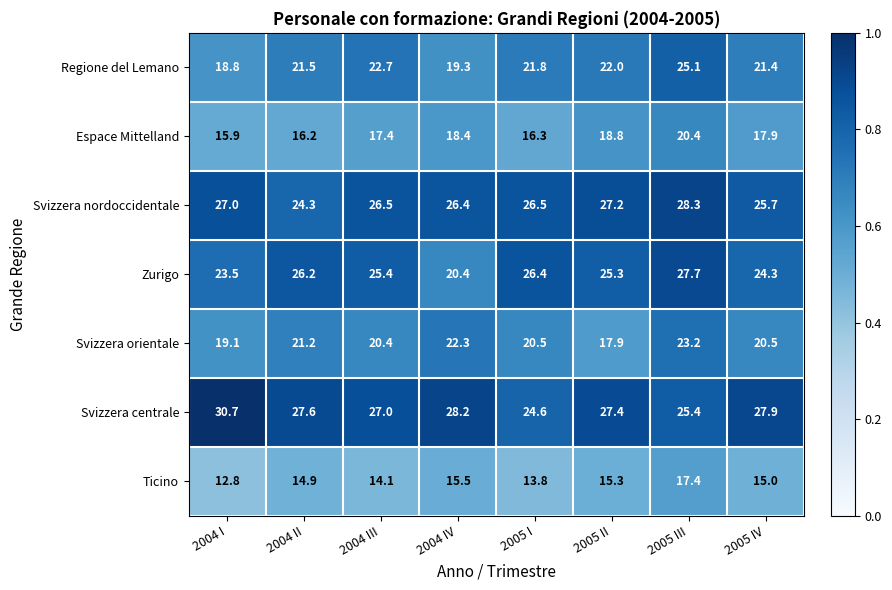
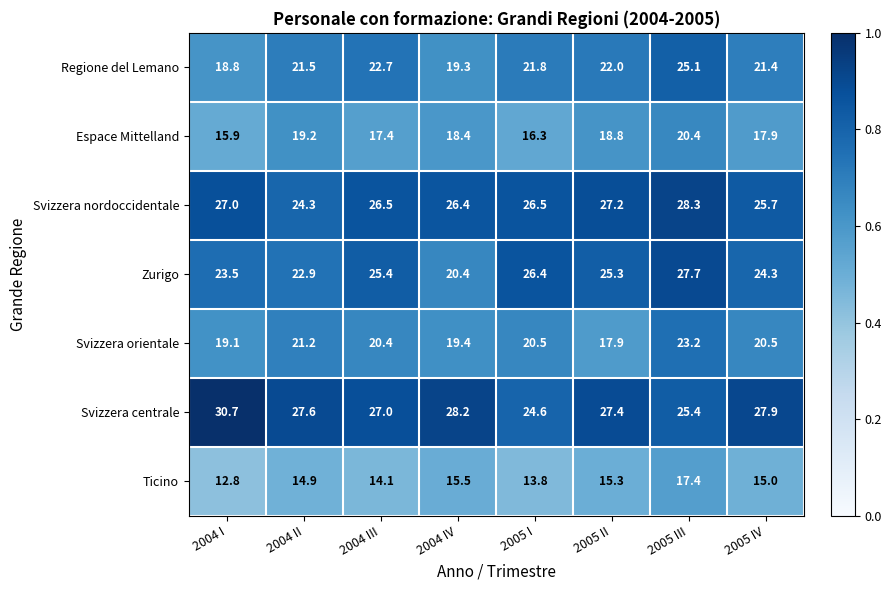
  {
    "Regione del Lemano": {
      "2004 I": 18.8,
      "2004 II": 21.5,
      "2004 III": 22.7,
      "2004 IV": 19.3,
      "2005 I": 21.8,
      "2005 II": 22.0,
      "2005 III": 25.1,
      "2005 IV": 21.4
    },
    "Espace Mittelland": {
      "2004 I": 15.9,
-     "2004 II": 16.2,
+     "2004 II": 19.2,
      "2004 III": 17.4,
      "2004 IV": 18.4,
      "2005 I": 16.3,
      "2005 II": 18.8,
      "2005 III": 20.4,
      "2005 IV": 17.9
    },
    "Svizzera nordoccidentale": {
      "2004 I": 27.0,
      "2004 II": 24.3,
      "2004 III": 26.5,
      "2004 IV": 26.4,
      "2005 I": 26.5,
      "2005 II": 27.2,
      "2005 III": 28.3,
      "2005 IV": 25.7
    },
    "Zurigo": {
      "2004 I": 23.5,
-     "2004 II": 26.2,
+     "2004 II": 22.9,
      "2004 III": 25.4,
      "2004 IV": 20.4,
      "2005 I": 26.4,
      "2005 II": 25.3,
      "2005 III": 27.7,
      "2005 IV": 24.3
    },
    "Svizzera orientale": {
      "2004 I": 19.1,
      "2004 II": 21.2,
      "2004 III": 20.4,
-     "2004 IV": 22.3,
+     "2004 IV": 19.4,
      "2005 I": 20.5,
      "2005 II": 17.9,
      "2005 III": 23.2,
      "2005 IV": 20.5
    },
    "Svizzera centrale": {
      "2004 I": 30.7,
      "2004 II": 27.6,
      "2004 III": 27.0,
      "2004 IV": 28.2,
      "2005 I": 24.6,
      "2005 II": 27.4,
      "2005 III": 25.4,
      "2005 IV": 27.9
    },
    "Ticino": {
      "2004 I": 12.8,
      "2004 II": 14.9,
      "2004 III": 14.1,
      "2004 IV": 15.5,
      "2005 I": 13.8,
      "2005 II": 15.3,
      "2005 III": 17.4,
      "2005 IV": 15.0
    }
  }
